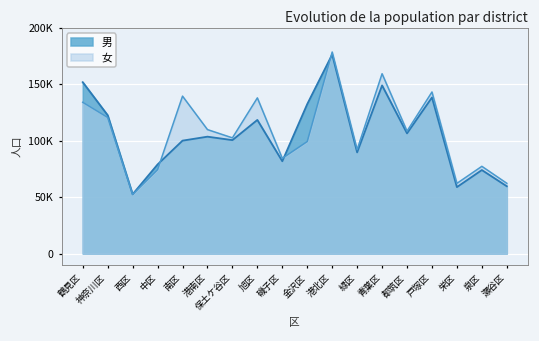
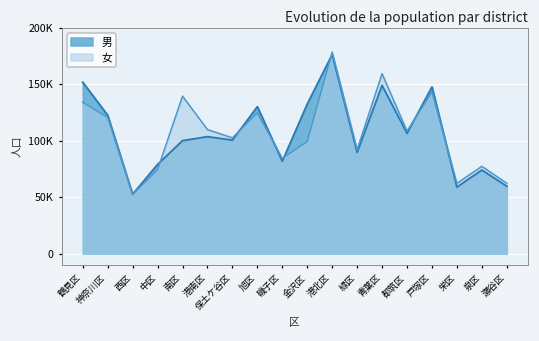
  {
    "男": {
      "鶴見区": 152000,
      "中区": 79000,
      "南区": 100000,
      "港南区": 104000,
-     "旭区": 119000,
+     "旭区": 130000,
      "磯子区": 82000,
      "金沢区": 133000,
      "青葉区": 149000,
-     "戸塚区": 138000,
+     "戸塚区": 148000,
      "栄区": 59000,
      "泉区": 74000,
      "瀬谷区": 60000
    },
    "女": {
      "鶴見区": 134000,
      "中区": 74000,
      "南区": 140000,
      "港南区": 110000,
-     "旭区": 138000,
+     "旭区": 125000,
      "磯子区": 85000,
      "金沢区": 99000,
      "青葉区": 160000,
      "戸塚区": 143000,
      "栄区": 62000,
      "泉区": 77000,
      "瀬谷区": 62000
    }
  }
